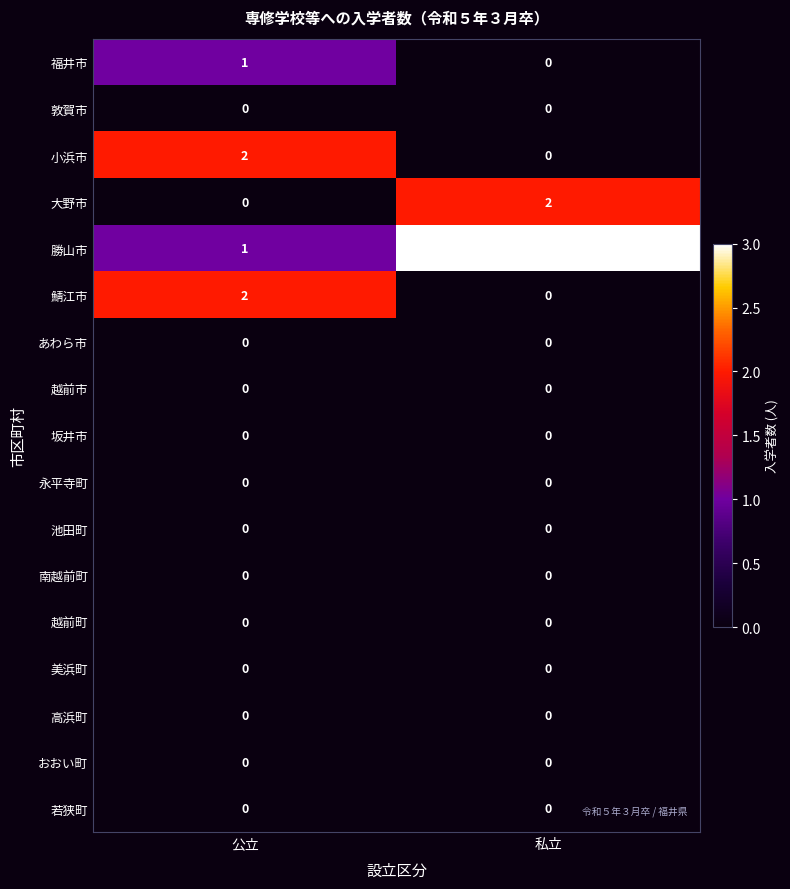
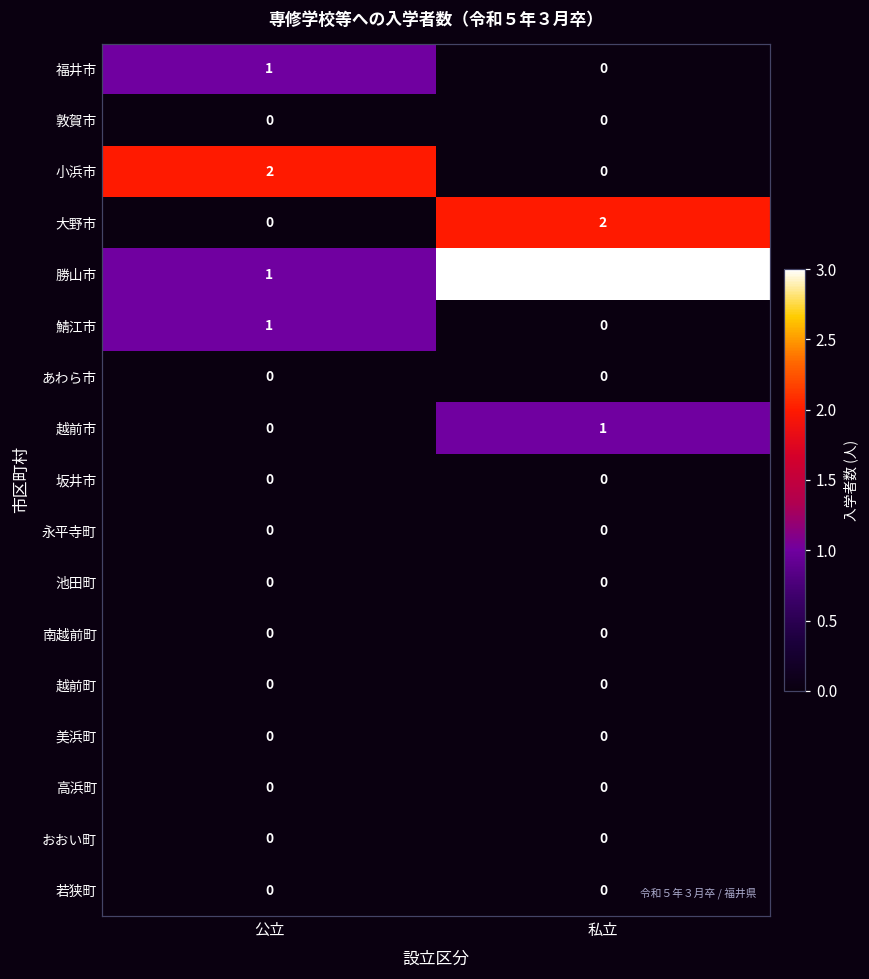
  {
    "福井市": {
      "公立": 1,
      "私立": 0
    },
    "敦賀市": {
      "公立": 0,
      "私立": 0
    },
    "小浜市": {
      "公立": 2,
      "私立": 0
    },
    "大野市": {
      "公立": 0,
      "私立": 2
    },
    "勝山市": {
      "公立": 1
    },
    "鯖江市": {
-     "公立": 2,
+     "公立": 1,
      "私立": 0
    },
    "あわら市": {
      "公立": 0,
      "私立": 0
    },
    "越前市": {
      "公立": 0,
-     "私立": 0
+     "私立": 1
    },
    "坂井市": {
      "公立": 0,
      "私立": 0
    },
    "永平寺町": {
      "公立": 0,
      "私立": 0
    },
    "池田町": {
      "公立": 0,
      "私立": 0
    },
    "南越前町": {
      "公立": 0,
      "私立": 0
    },
    "越前町": {
      "公立": 0,
      "私立": 0
    },
    "美浜町": {
      "公立": 0,
      "私立": 0
    },
    "高浜町": {
      "公立": 0,
      "私立": 0
    },
    "おおい町": {
      "公立": 0,
      "私立": 0
    },
    "若狭町": {
      "公立": 0
    }
  }
